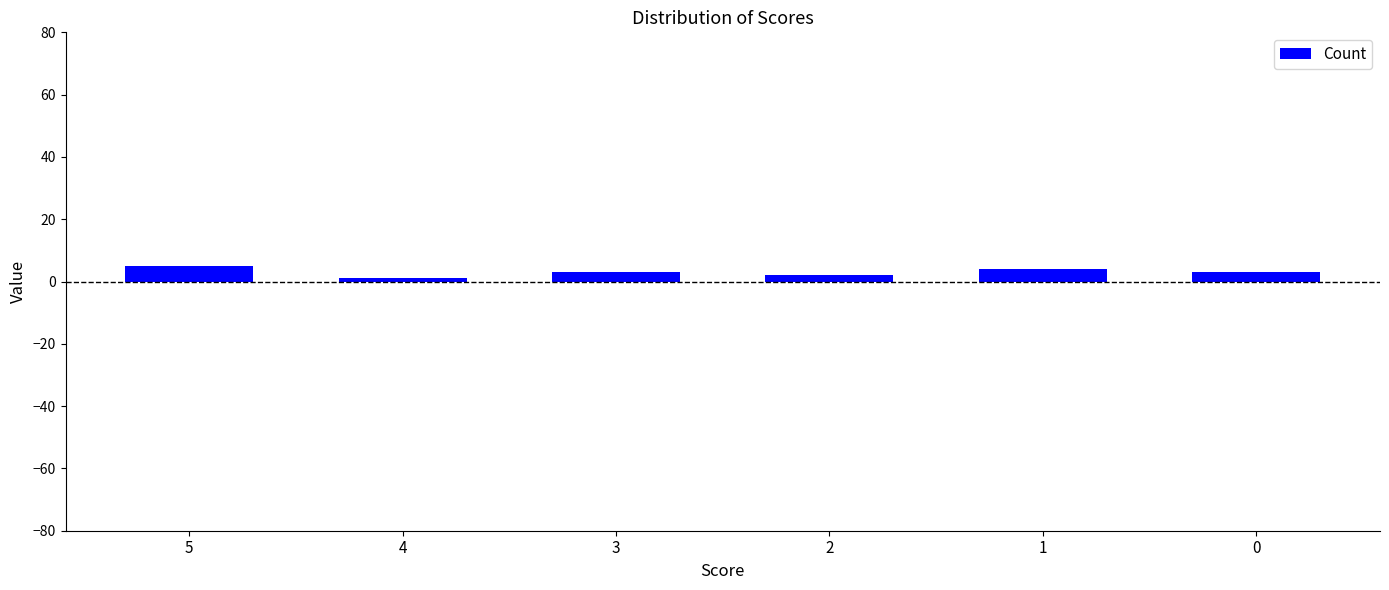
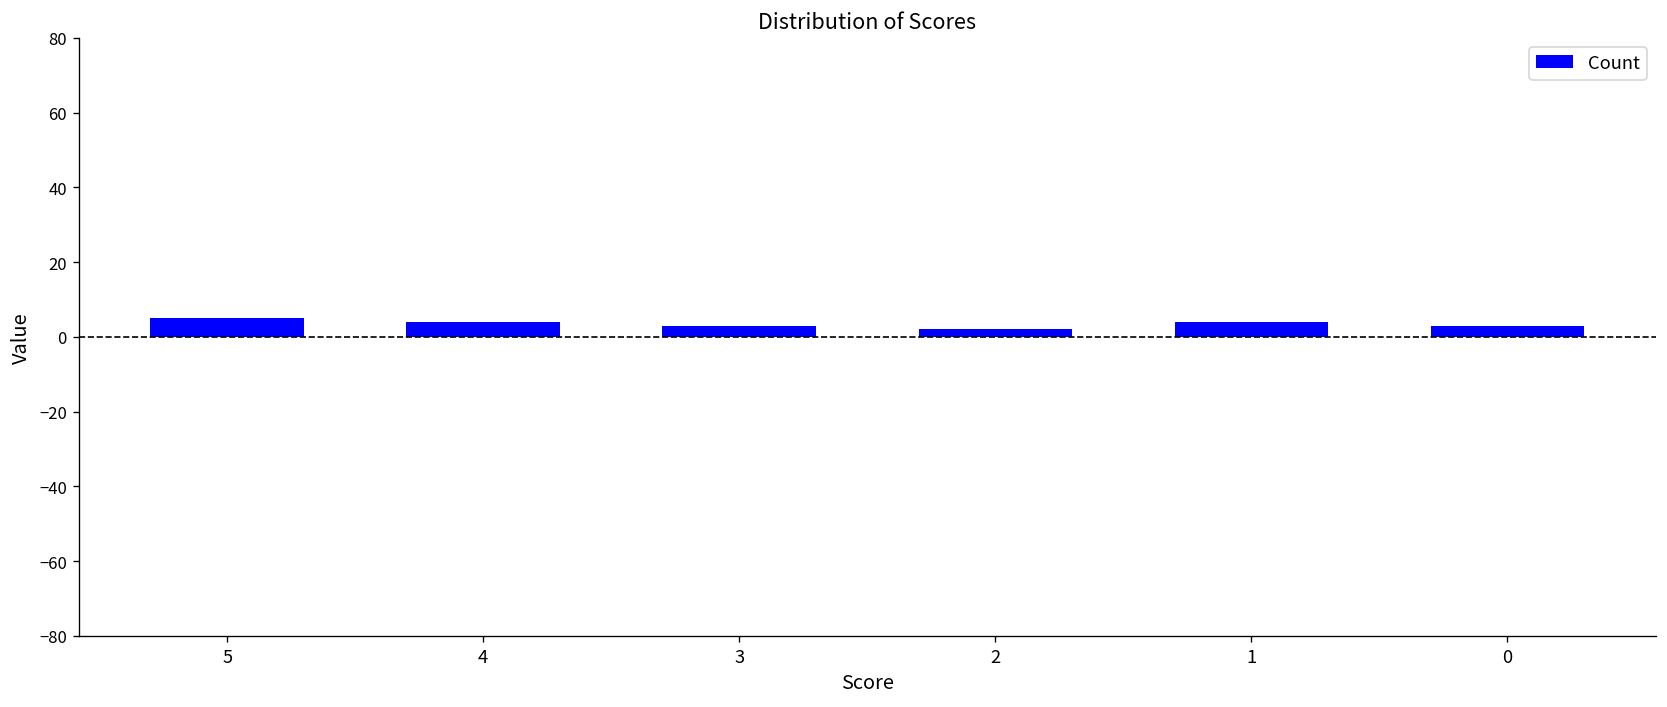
  {
    "5": 5,
-   "4": 1,
+   "4": 4,
    "3": 3,
    "2": 2,
    "1": 4,
    "0": 3
  }
